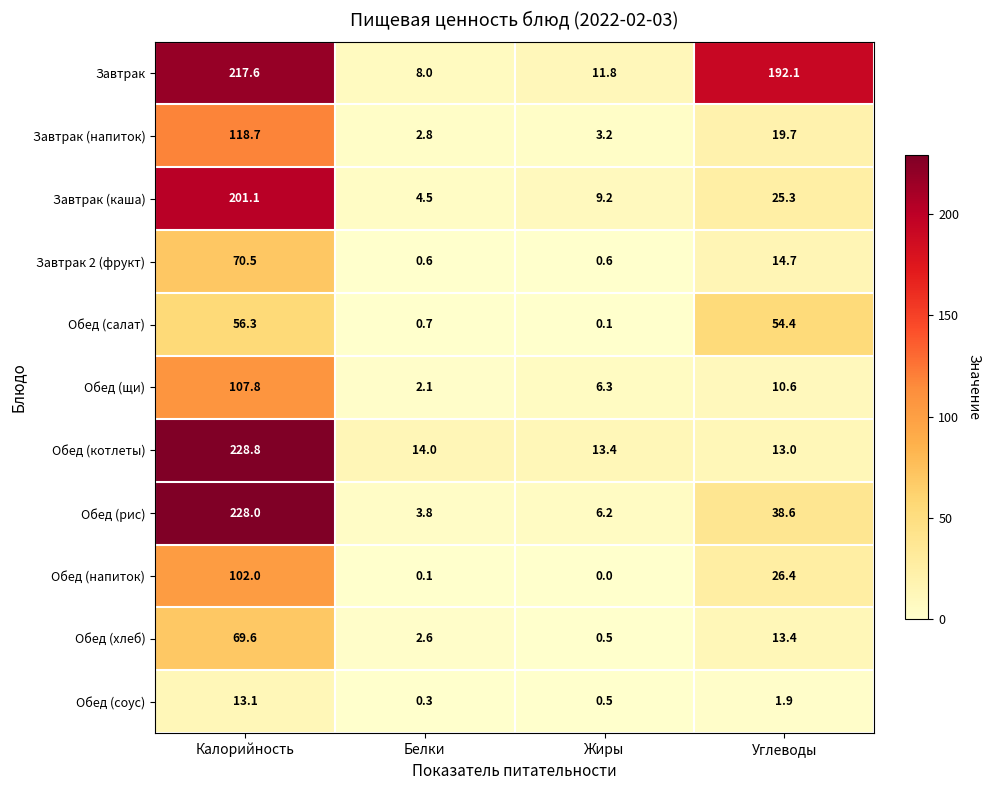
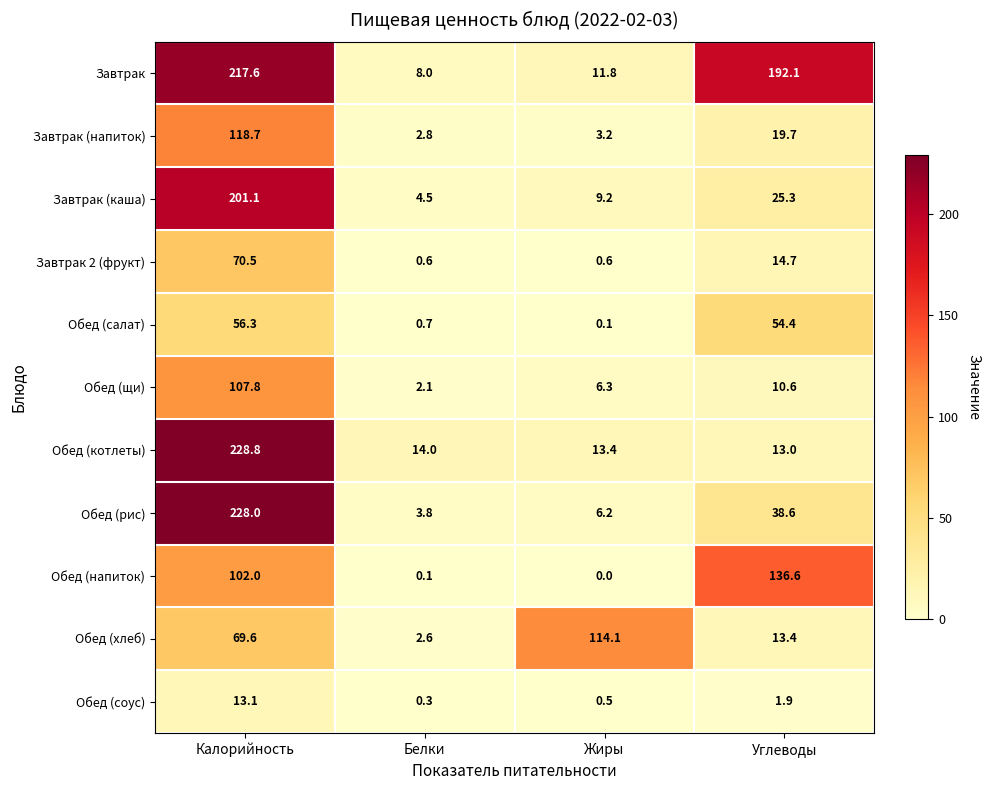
  {
    "Завтрак": {
      "Калорийность": 217.6,
      "Белки": 8.0,
      "Жиры": 11.8,
      "Углеводы": 192.1
    },
    "Завтрак (напиток)": {
      "Калорийность": 118.7,
      "Белки": 2.8,
      "Жиры": 3.2,
      "Углеводы": 19.7
    },
    "Завтрак (каша)": {
      "Калорийность": 201.1,
      "Белки": 4.5,
      "Жиры": 9.2,
      "Углеводы": 25.3
    },
    "Завтрак 2 (фрукт)": {
      "Калорийность": 70.5,
      "Белки": 0.6,
      "Жиры": 0.6,
      "Углеводы": 14.7
    },
    "Обед (салат)": {
      "Калорийность": 56.3,
      "Белки": 0.7,
      "Жиры": 0.1,
      "Углеводы": 54.4
    },
    "Обед (щи)": {
      "Калорийность": 107.8,
      "Белки": 2.1,
      "Жиры": 6.3,
      "Углеводы": 10.6
    },
    "Обед (котлеты)": {
      "Калорийность": 228.8,
      "Белки": 14.0,
      "Жиры": 13.4,
      "Углеводы": 13.0
    },
    "Обед (рис)": {
      "Калорийность": 228.0,
      "Белки": 3.8,
      "Жиры": 6.2,
      "Углеводы": 38.6
    },
    "Обед (напиток)": {
      "Калорийность": 102.0,
      "Белки": 0.1,
      "Жиры": 0.0,
-     "Углеводы": 26.4
+     "Углеводы": 136.6
    },
    "Обед (хлеб)": {
      "Калорийность": 69.6,
      "Белки": 2.6,
-     "Жиры": 0.5,
+     "Жиры": 114.1,
      "Углеводы": 13.4
    },
    "Обед (соус)": {
      "Калорийность": 13.1,
      "Белки": 0.3,
      "Жиры": 0.5,
      "Углеводы": 1.9
    }
  }
